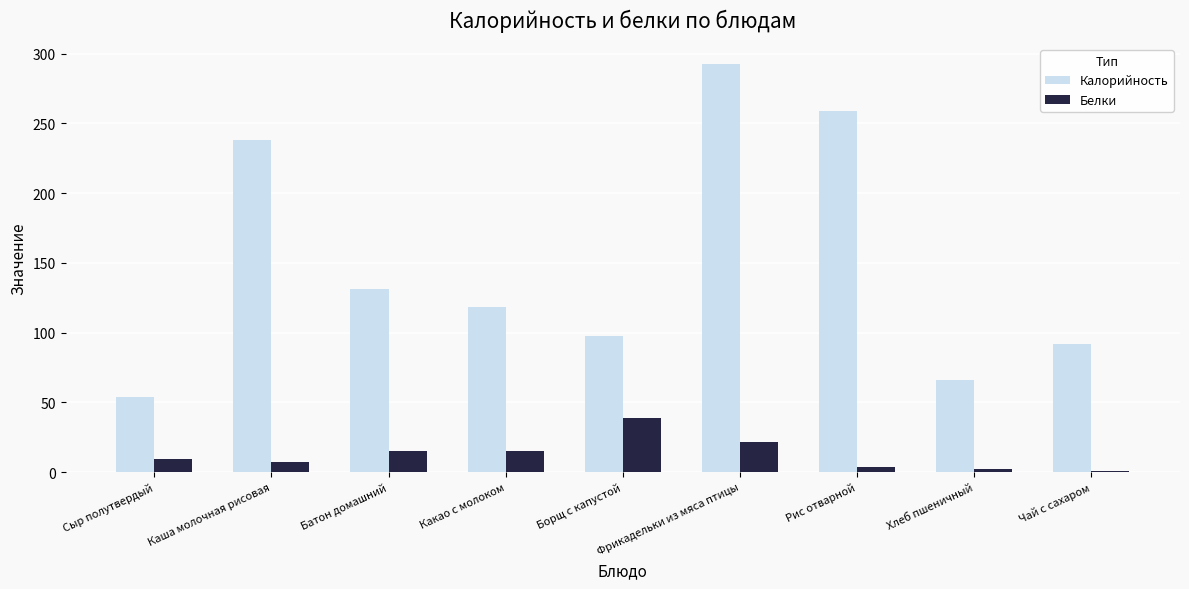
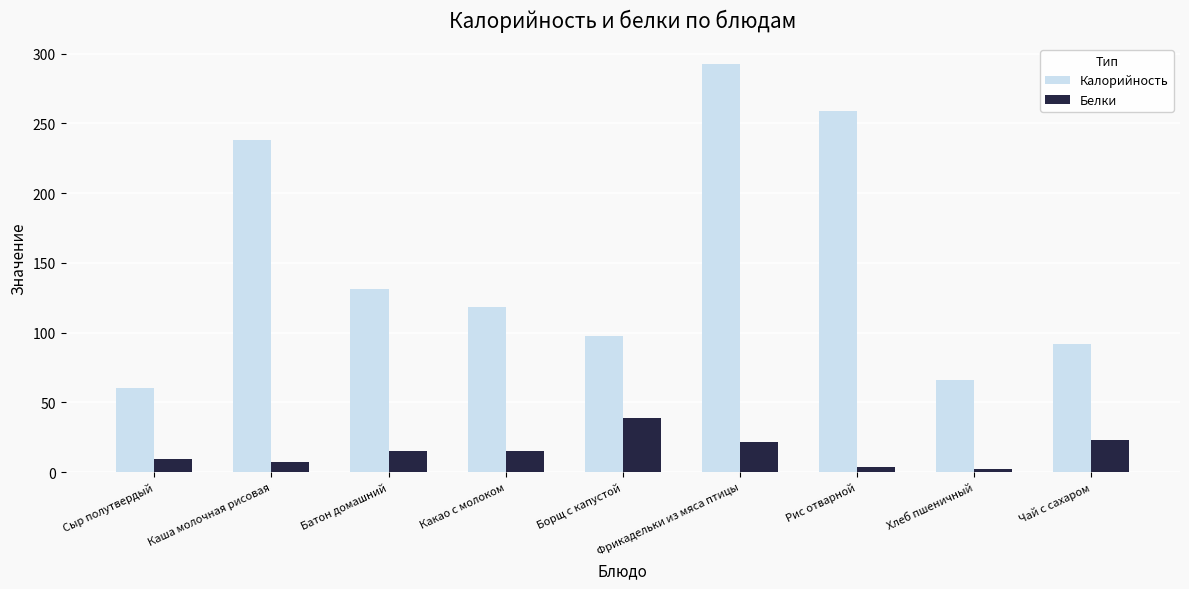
  {
    "Калорийность": {
-     "Сыр полутвердый": 54,
+     "Сыр полутвердый": 60,
      "Каша молочная рисовая": 238,
      "Батон домашний": 131,
      "Какао с молоком": 119,
      "Борщ с капустой": 98,
      "Фрикадельки из мяса птицы": 292,
      "Рис отварной": 259,
      "Хлеб пшеничный": 66,
      "Чай с сахаром": 92
    },
    "Белки": {
      "Сыр полутвердый": 9,
      "Каша молочная рисовая": 7,
      "Батон домашний": 15,
      "Какао с молоком": 15,
      "Борщ с капустой": 39,
      "Фрикадельки из мяса птицы": 22,
      "Рис отварной": 4,
      "Хлеб пшеничный": 2,
-     "Чай с сахаром": 1
+     "Чай с сахаром": 23
    }
  }
